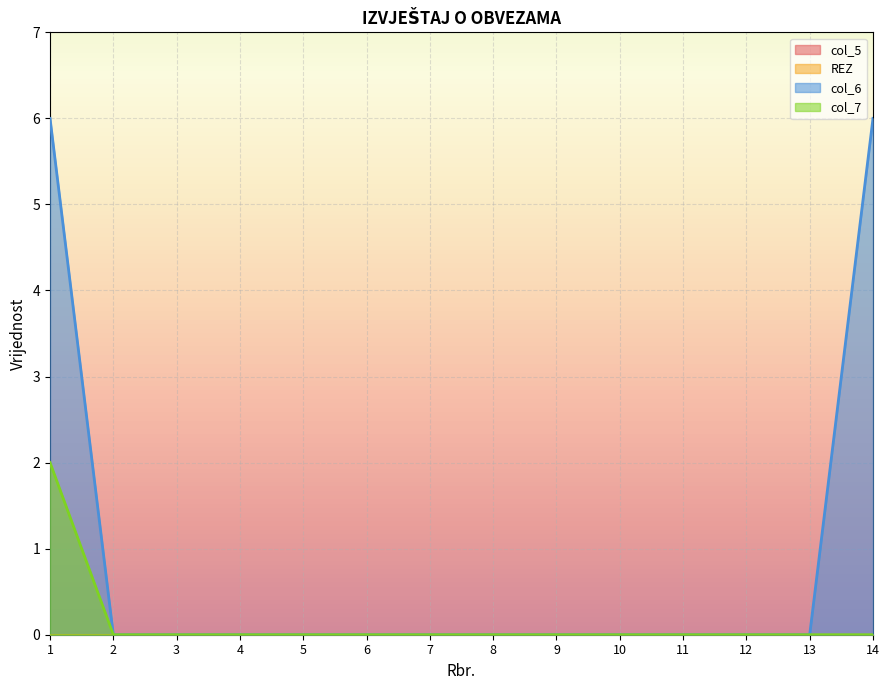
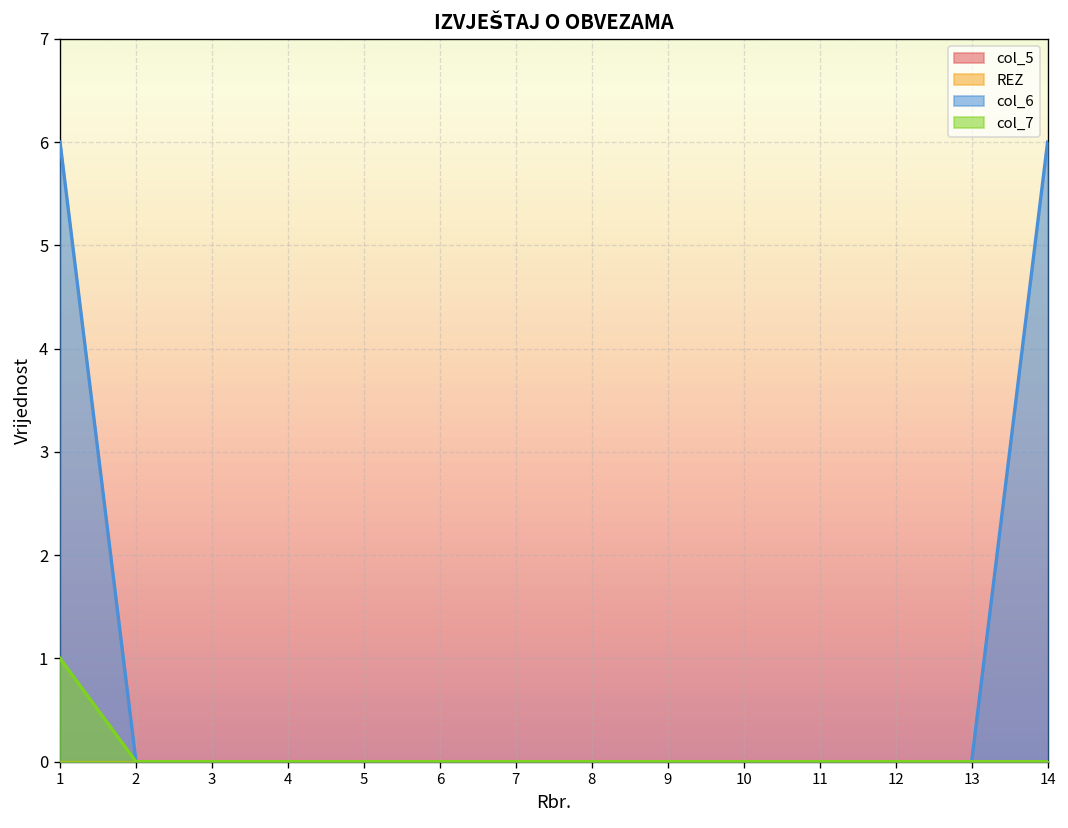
  {
    "REZ": {
      "1": 0
    },
    "col_6": {
      "1": 6,
      "14": 6
    },
    "col_7": {
-     "1": 2
+     "1": 1
    }
  }
